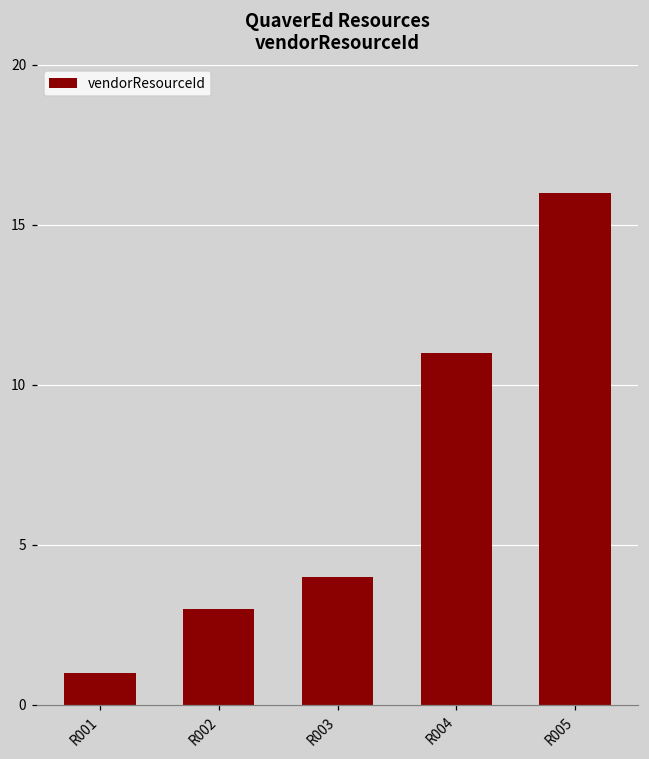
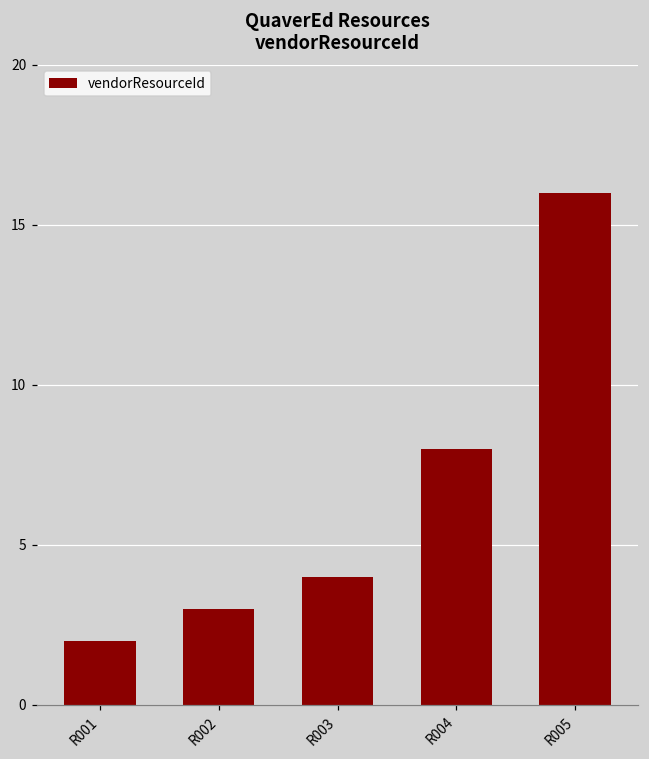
  {
-   "R001": 1,
+   "R001": 2,
    "R002": 3,
    "R003": 4,
-   "R004": 11,
+   "R004": 8,
    "R005": 16
  }
